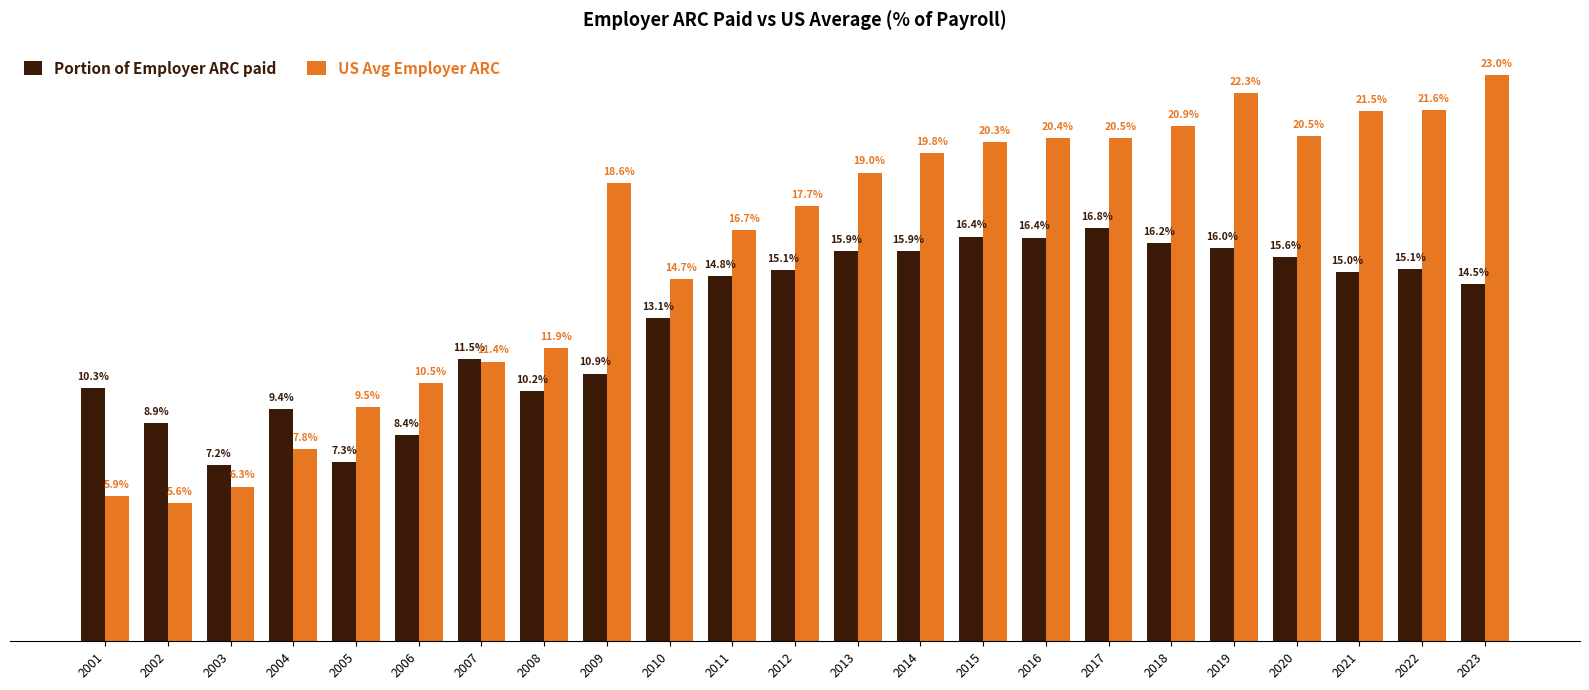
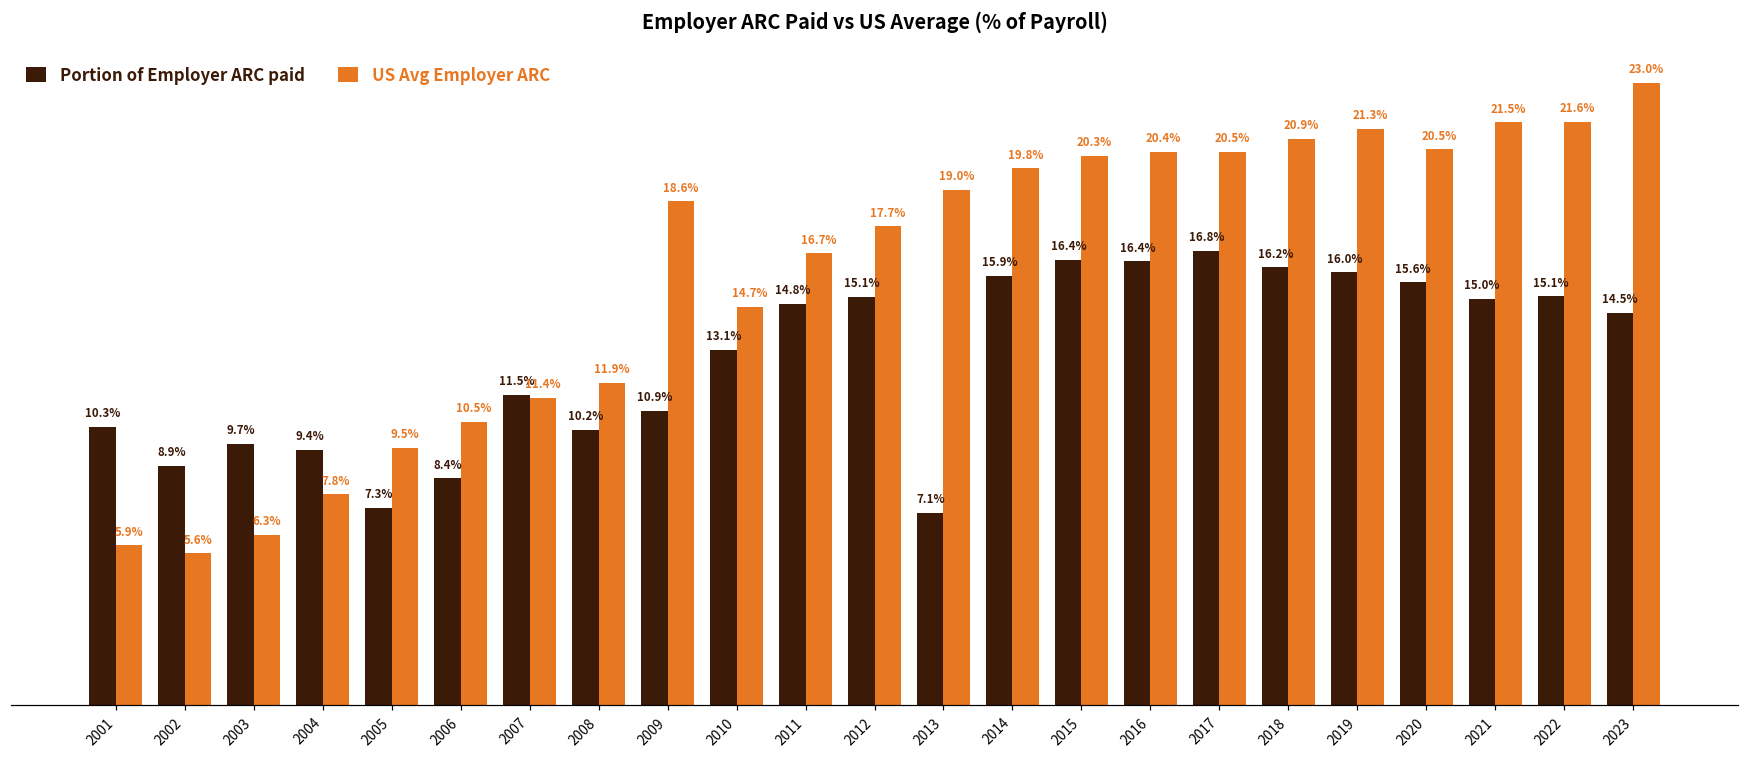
  {
    "Portion of Employer ARC paid": {
      "2001": "10.3%",
      "2002": "8.9%",
-     "2003": "7.2%",
+     "2003": "9.7%",
      "2004": "9.4%",
      "2005": "7.3%",
      "2006": "8.4%",
      "2008": "10.2%",
      "2009": "10.9%",
      "2010": "13.1%",
      "2011": "14.8%",
      "2012": "15.1%",
-     "2013": "15.9%",
+     "2013": "7.1%",
      "2014": "15.9%",
      "2015": "16.4%",
      "2016": "16.4%",
      "2017": "16.8%",
      "2018": "16.2%",
      "2019": "16.0%",
      "2020": "15.6%",
      "2021": "15.0%",
      "2022": "15.1%",
      "2023": "14.5%"
    },
    "US Avg Employer ARC": {
      "2001": "5.9%",
      "2002": "5.6%",
      "2003": "6.3%",
      "2004": "7.8%",
      "2005": "9.5%",
      "2006": "10.5%",
      "2008": "11.9%",
      "2009": "18.6%",
      "2010": "14.7%",
      "2011": "16.7%",
      "2012": "17.7%",
      "2013": "19.0%",
      "2014": "19.8%",
      "2015": "20.3%",
      "2016": "20.4%",
      "2017": "20.5%",
      "2018": "20.9%",
-     "2019": "22.3%",
+     "2019": "21.3%",
      "2020": "20.5%",
      "2021": "21.5%",
      "2022": "21.6%",
      "2023": "23.0%"
    }
  }
